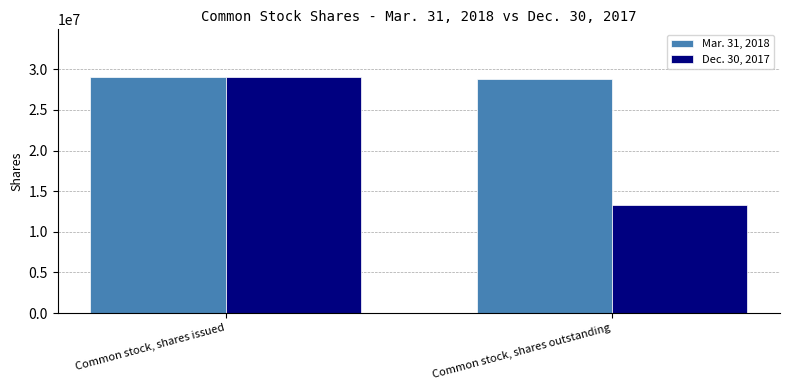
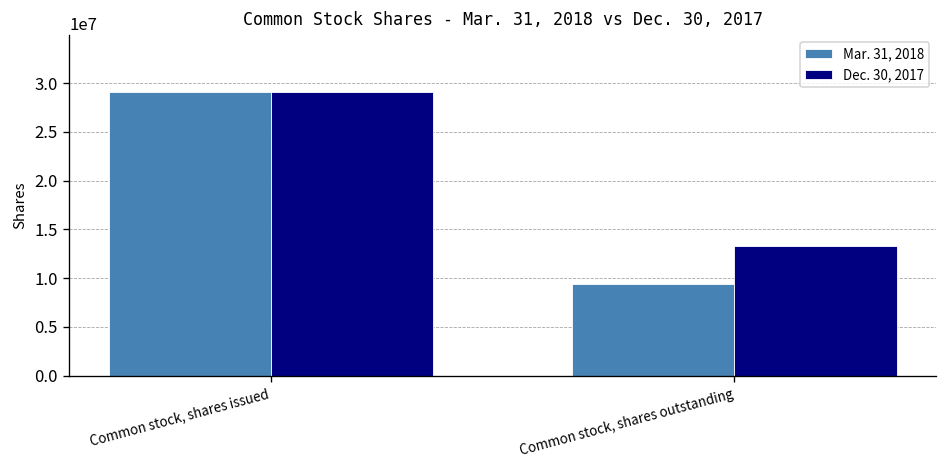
  {
    "Mar. 31, 2018": {
      "Common stock, shares issued": 29000000,
-     "Common stock, shares outstanding": 29000000
+     "Common stock, shares outstanding": 9000000
    },
    "Dec. 30, 2017": {
      "Common stock, shares issued": 29000000,
      "Common stock, shares outstanding": 13000000
    }
  }
